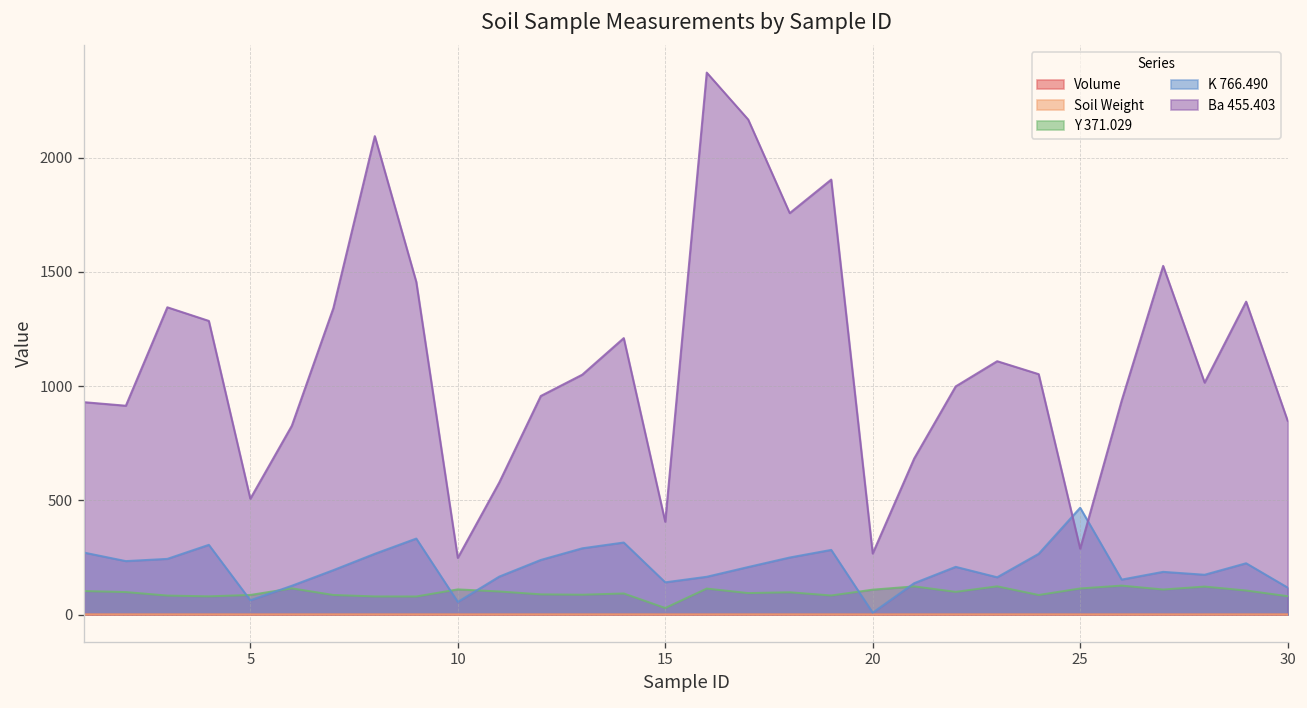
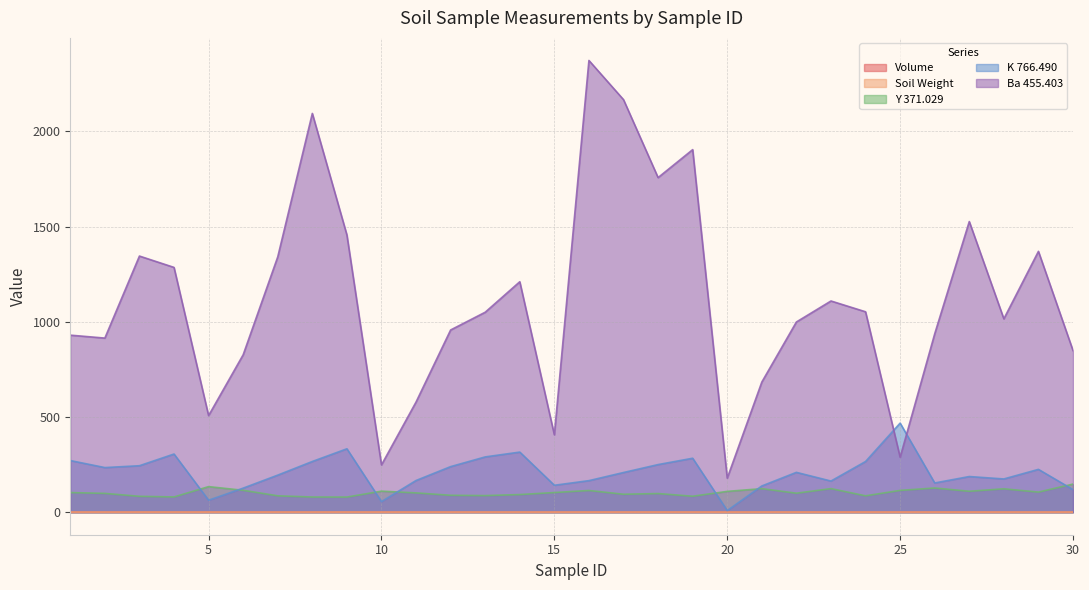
  {
    "Soil Weight": {
      "5": 0,
      "10": 0,
      "15": 0,
      "25": 0,
      "30": 0
    },
    "Y 371.029": {
-     "5": 90,
+     "5": 130,
      "10": 110,
-     "15": 30,
+     "15": 100,
      "20": 110,
      "25": 110,
-     "30": 80
+     "30": 150
    },
    "K 766.490": {
      "5": 60,
      "10": 60,
      "15": 140,
      "25": 470,
      "30": 120
    },
    "Ba 455.403": {
      "5": 510,
      "10": 250,
      "15": 410,
-     "20": 270,
+     "20": 180,
      "25": 290,
      "30": 850
    }
  }
